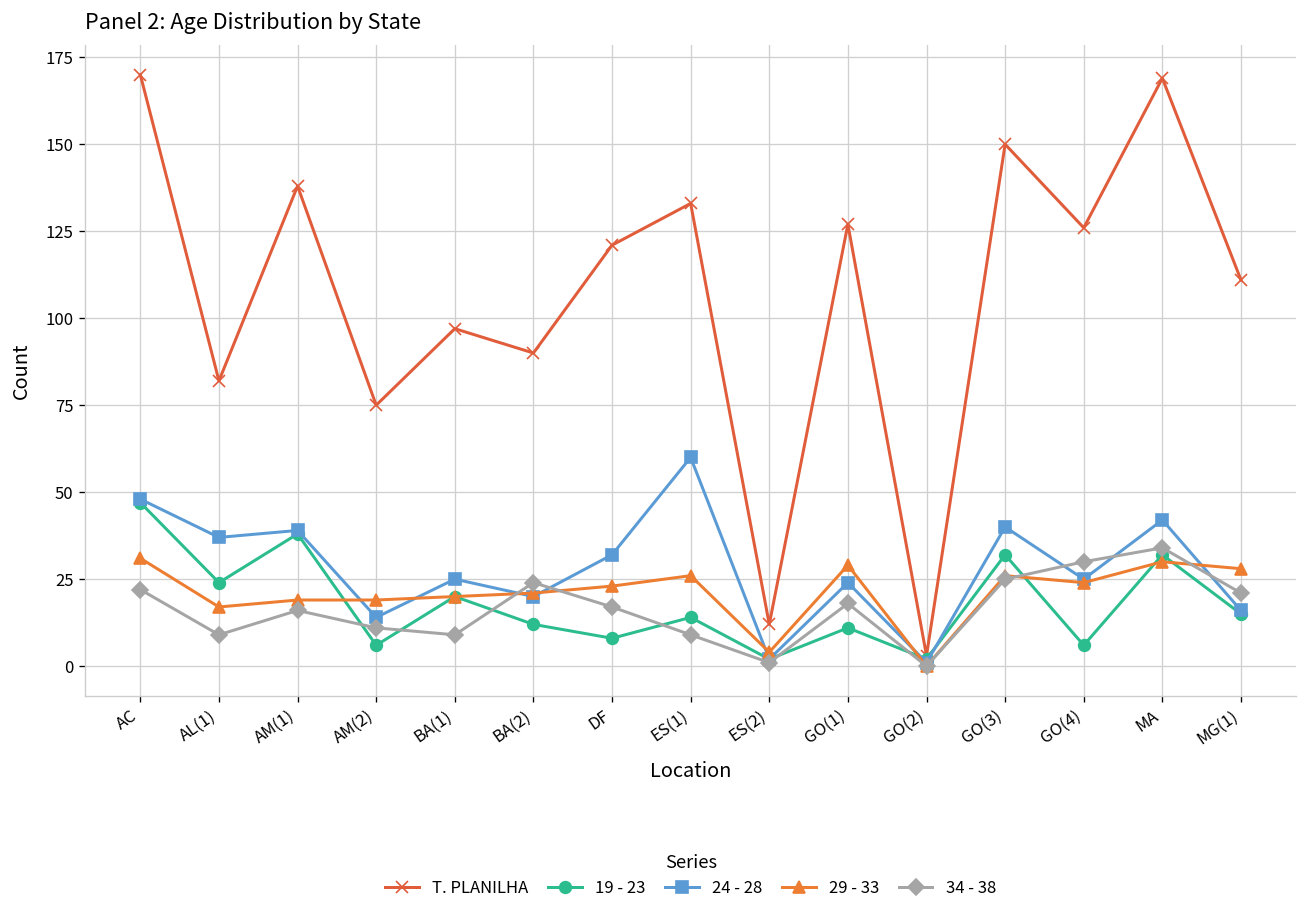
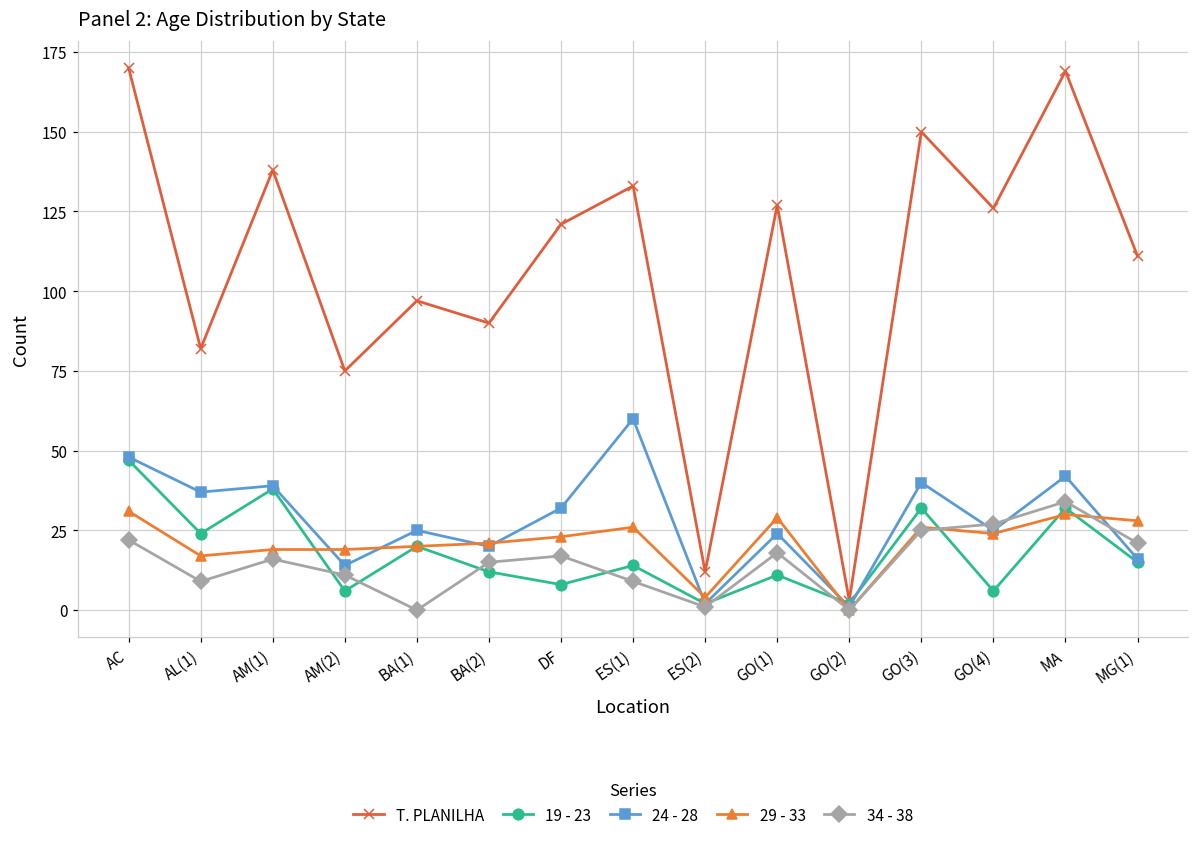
  {
    "19 - 23": {
      "AC": 47,
      "AL(1)": 24,
      "AM(1)": 38,
      "AM(2)": 6,
      "BA(2)": 12,
      "DF": 8,
      "ES(1)": 14,
      "GO(1)": 11,
      "GO(2)": 2,
      "GO(3)": 32,
      "GO(4)": 6,
      "MA": 32,
      "MG(1)": 15
    },
    "24 - 28": {
      "AC": 48,
      "AL(1)": 37,
      "AM(1)": 39,
      "AM(2)": 14,
      "BA(1)": 25,
      "BA(2)": 20,
      "DF": 32,
      "ES(1)": 60,
      "GO(1)": 24,
      "GO(2)": 1,
      "GO(3)": 40,
      "GO(4)": 25,
      "MA": 42,
      "MG(1)": 16
    },
    "34 - 38": {
      "AC": 22,
      "AL(1)": 9,
      "AM(1)": 16,
      "AM(2)": 11,
-     "BA(1)": 9,
-     "BA(2)": 24,
+     "BA(1)": 0,
+     "BA(2)": 15,
      "DF": 17,
      "ES(1)": 9,
      "ES(2)": 1,
      "GO(1)": 18,
      "GO(3)": 25,
-     "GO(4)": 30,
+     "GO(4)": 27,
      "MA": 34,
      "MG(1)": 21
    }
  }
